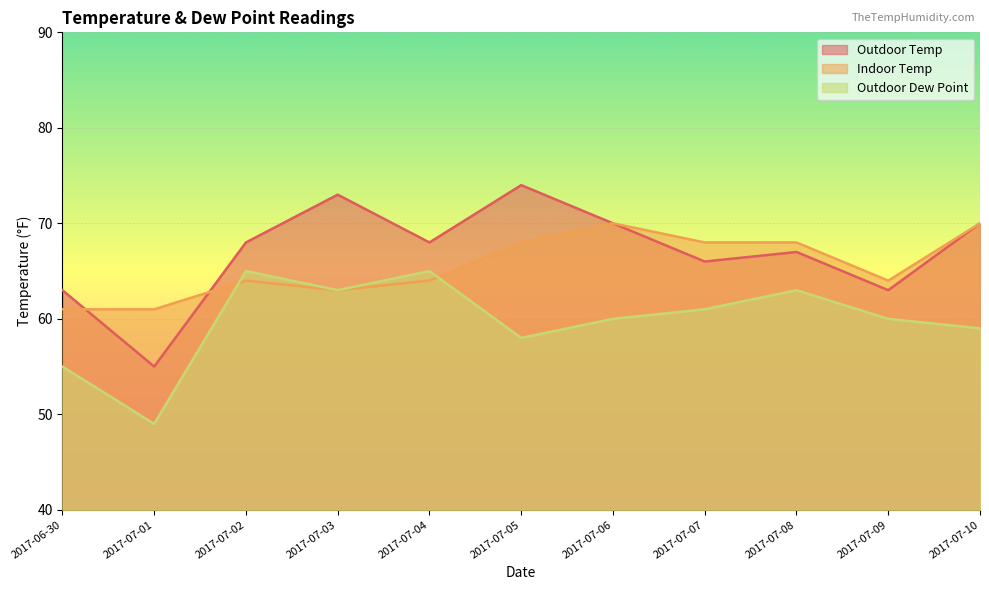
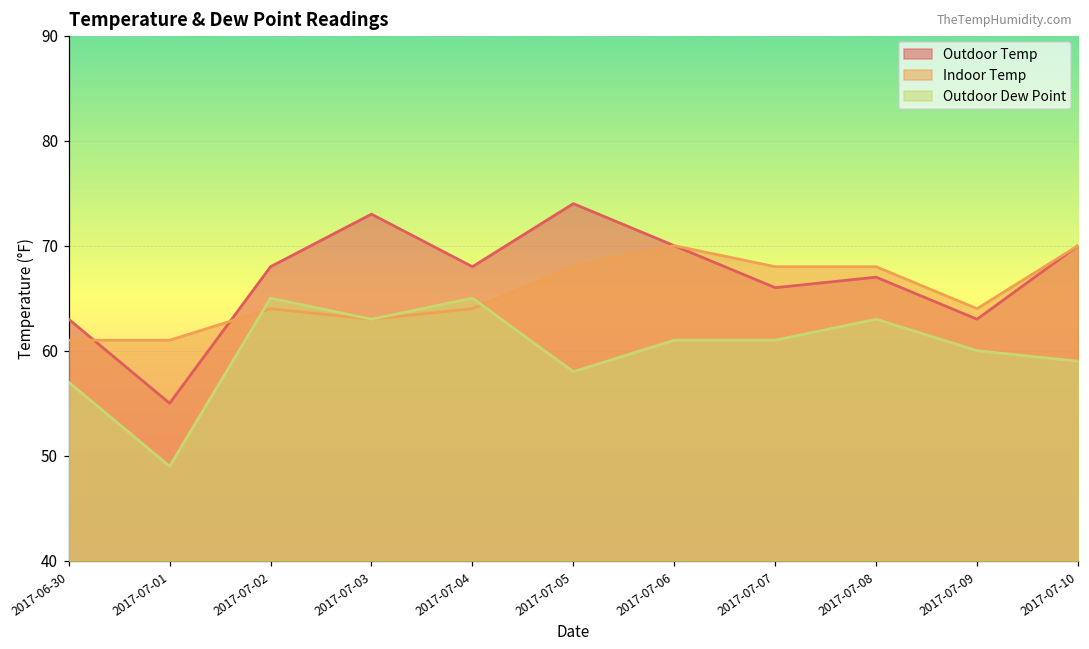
  {
    "Outdoor Dew Point": {
-     "2017-06-30": 55,
+     "2017-06-30": 57,
      "2017-07-01": 49,
      "2017-07-02": 65,
      "2017-07-04": 65,
      "2017-07-05": 58,
-     "2017-07-06": 60,
+     "2017-07-06": 61,
      "2017-07-07": 61,
      "2017-07-08": 63,
      "2017-07-09": 60,
      "2017-07-10": 59
    }
  }
